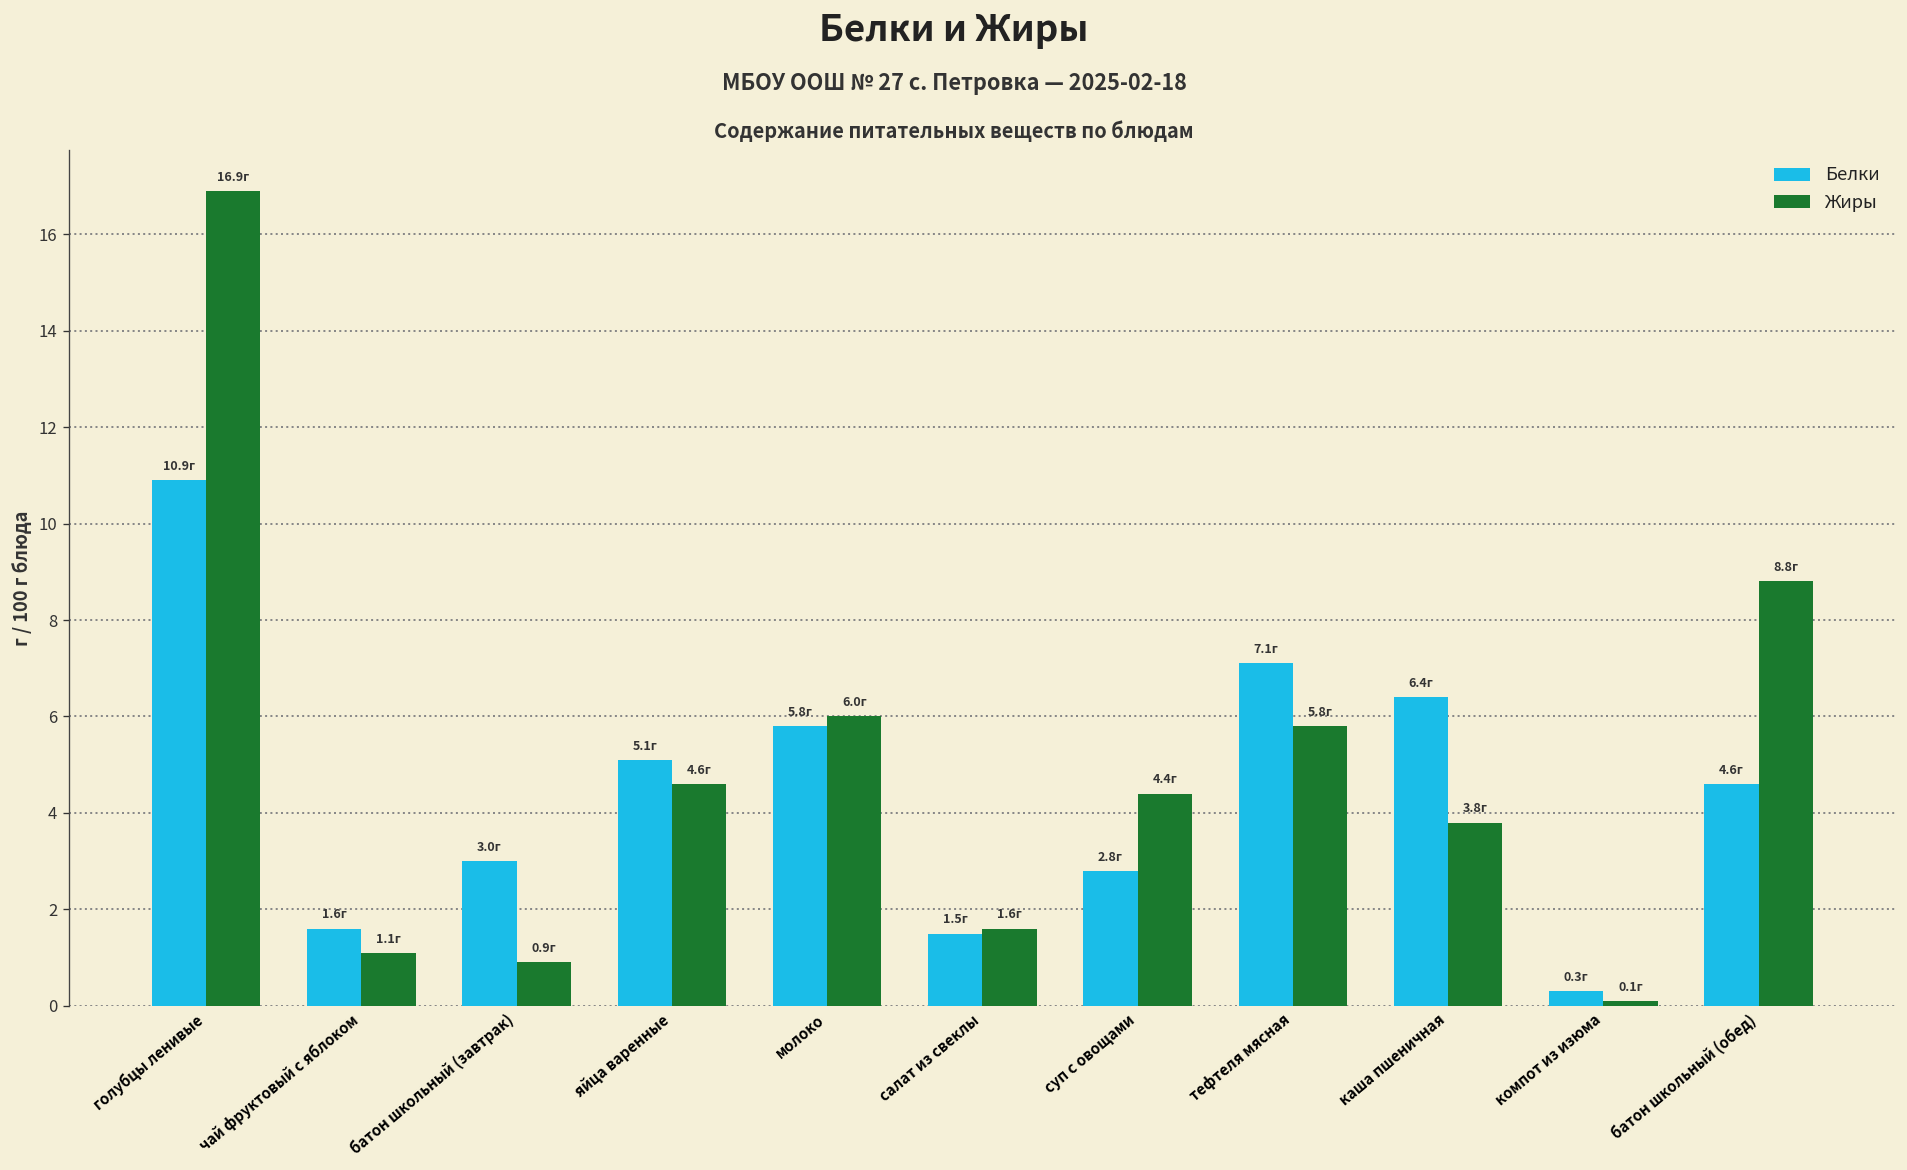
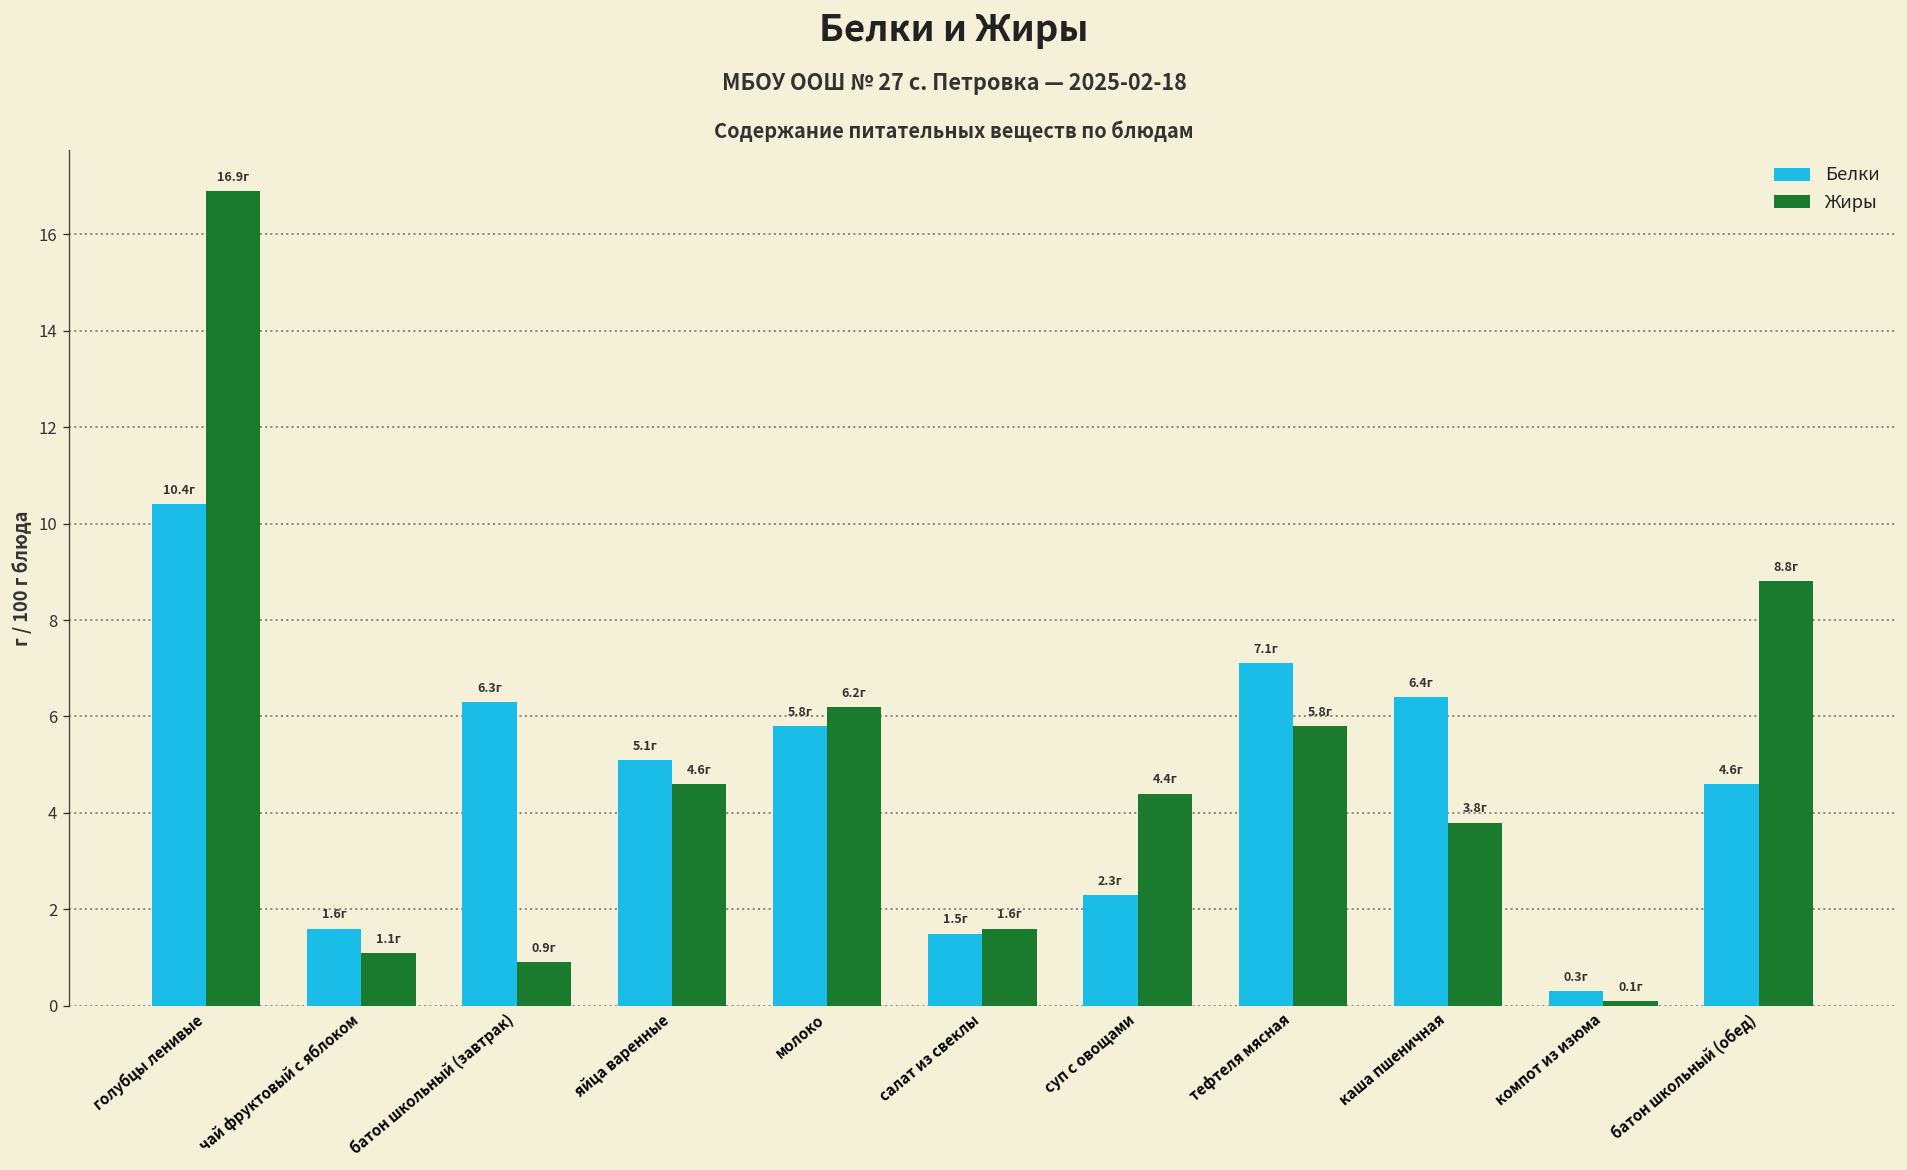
  {
    "Белки": {
-     "голубцы ленивые": "10.9г",
+     "голубцы ленивые": "10.4г",
      "чай фруктовый с яблоком": "1.6г",
-     "батон школьный (завтрак)": "3.0г",
+     "батон школьный (завтрак)": "6.3г",
      "яйца варенные": "5.1г",
      "молоко": "5.8г",
      "салат из свеклы": "1.5г",
-     "суп с овощами": "2.8г",
+     "суп с овощами": "2.3г",
      "тефтеля мясная": "7.1г",
      "каша пшеничная": "6.4г",
      "компот из изюма": "0.3г",
      "батон школьный (обед)": "4.6г"
    },
    "Жиры": {
      "голубцы ленивые": "16.9г",
      "чай фруктовый с яблоком": "1.1г",
      "батон школьный (завтрак)": "0.9г",
      "яйца варенные": "4.6г",
-     "молоко": "6.0г",
+     "молоко": "6.2г",
      "салат из свеклы": "1.6г",
      "суп с овощами": "4.4г",
      "тефтеля мясная": "5.8г",
      "каша пшеничная": "3.8г",
      "компот из изюма": "0.1г",
      "батон школьный (обед)": "8.8г"
    }
  }
